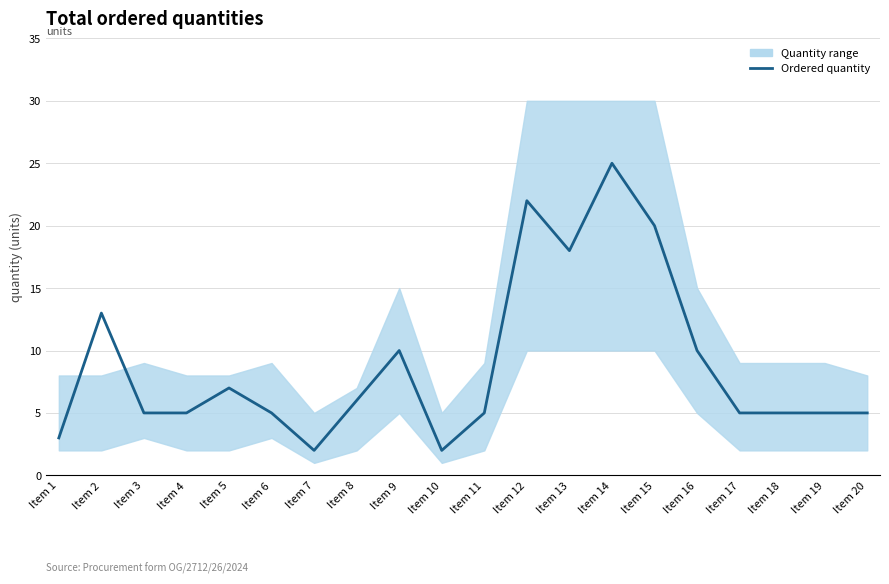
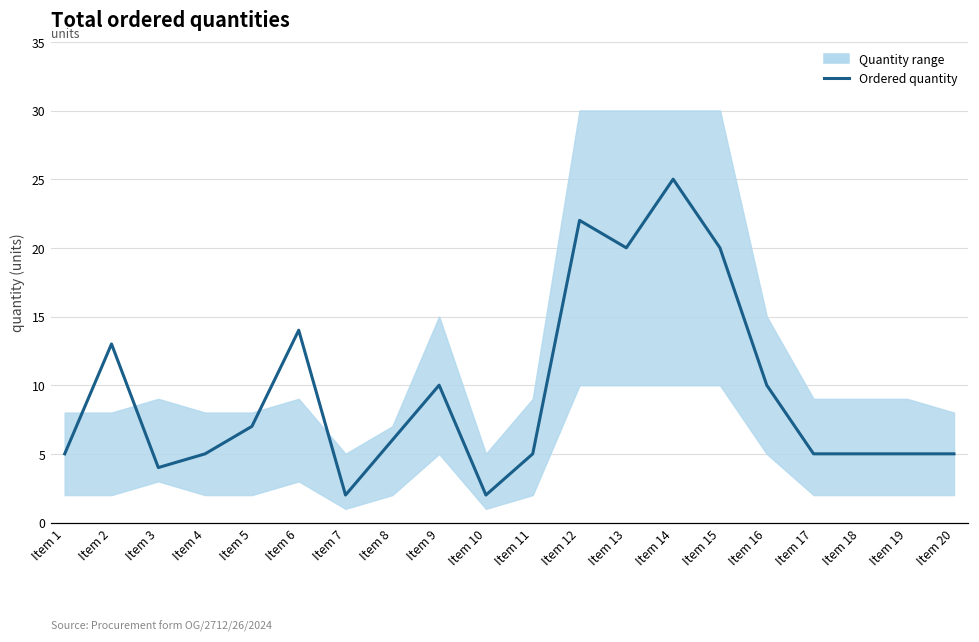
  {
    "Ordered quantity": {
-     "Item 1": 3,
+     "Item 1": 5,
      "Item 2": 13,
-     "Item 3": 5,
+     "Item 3": 4,
      "Item 4": 5,
      "Item 5": 7,
-     "Item 6": 5,
+     "Item 6": 14,
      "Item 7": 2,
      "Item 8": 6,
      "Item 9": 10,
      "Item 10": 2,
      "Item 11": 5,
      "Item 12": 22,
-     "Item 13": 18,
+     "Item 13": 20,
      "Item 14": 25,
      "Item 15": 20,
      "Item 16": 10,
      "Item 17": 5,
      "Item 18": 5,
      "Item 19": 5,
      "Item 20": 5
    }
  }
